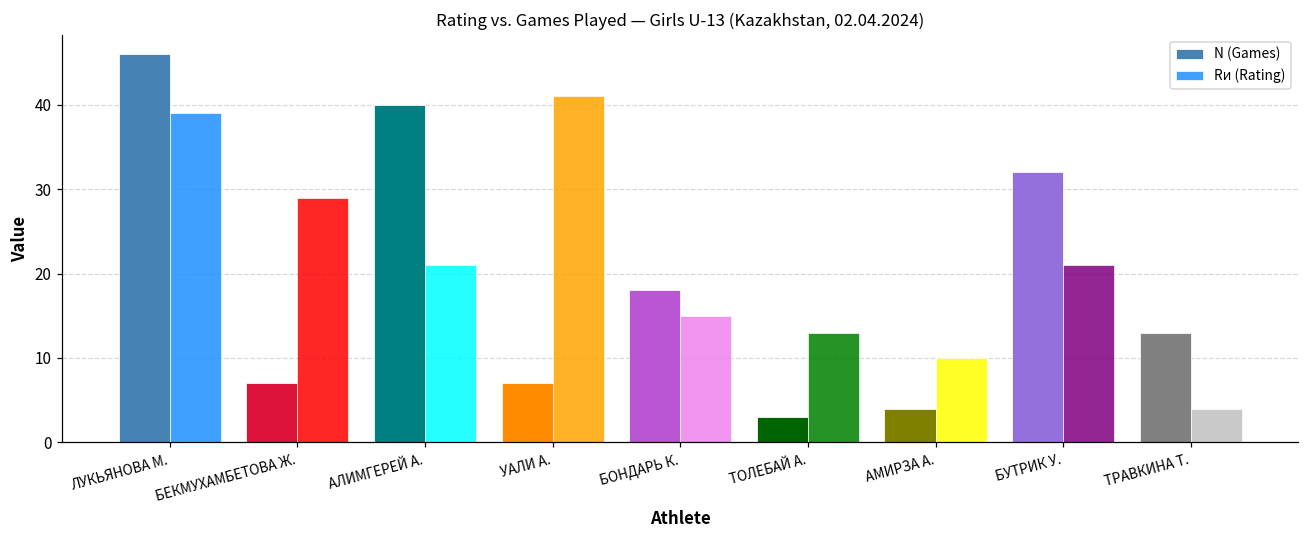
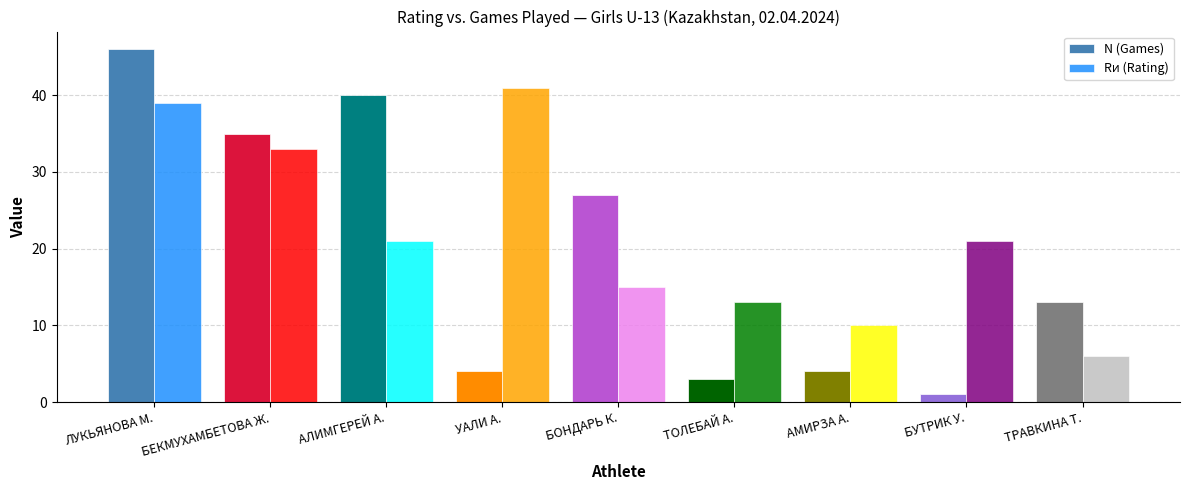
  {
    "N (Games)": {
      "ЛУКЬЯНОВА М.": 46,
-     "БЕКМУХАМБЕТОВА Ж.": 7,
+     "БЕКМУХАМБЕТОВА Ж.": 35,
      "АЛИМГЕРЕЙ А.": 40,
-     "УАЛИ А.": 7,
-     "БОНДАРЬ К.": 18,
+     "УАЛИ А.": 4,
+     "БОНДАРЬ К.": 27,
      "ТОЛЕБАЙ А.": 3,
      "АМИРЗА А.": 4,
-     "БУТРИК У.": 32,
+     "БУТРИК У.": 1,
      "ТРАВКИНА Т.": 13
    },
    "Rи (Rating)": {
      "ЛУКЬЯНОВА М.": 39,
-     "БЕКМУХАМБЕТОВА Ж.": 29,
+     "БЕКМУХАМБЕТОВА Ж.": 33,
      "АЛИМГЕРЕЙ А.": 21,
      "УАЛИ А.": 41,
      "БОНДАРЬ К.": 15,
      "ТОЛЕБАЙ А.": 13,
      "АМИРЗА А.": 10,
      "БУТРИК У.": 21,
-     "ТРАВКИНА Т.": 4
+     "ТРАВКИНА Т.": 6
    }
  }
